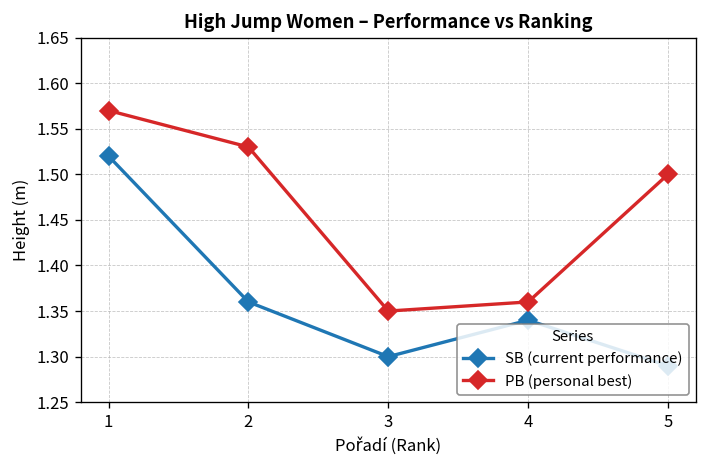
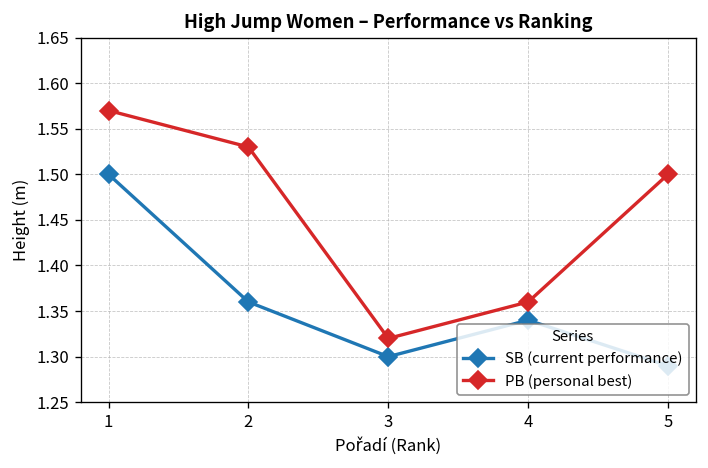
  {
    "SB (current performance)": {
-     "1": 1.52,
+     "1": 1.50,
      "2": 1.36,
      "3": 1.30,
      "4": 1.34
    },
    "PB (personal best)": {
      "1": 1.57,
      "2": 1.53,
-     "3": 1.35,
+     "3": 1.32,
      "4": 1.36,
      "5": 1.50
    }
  }
